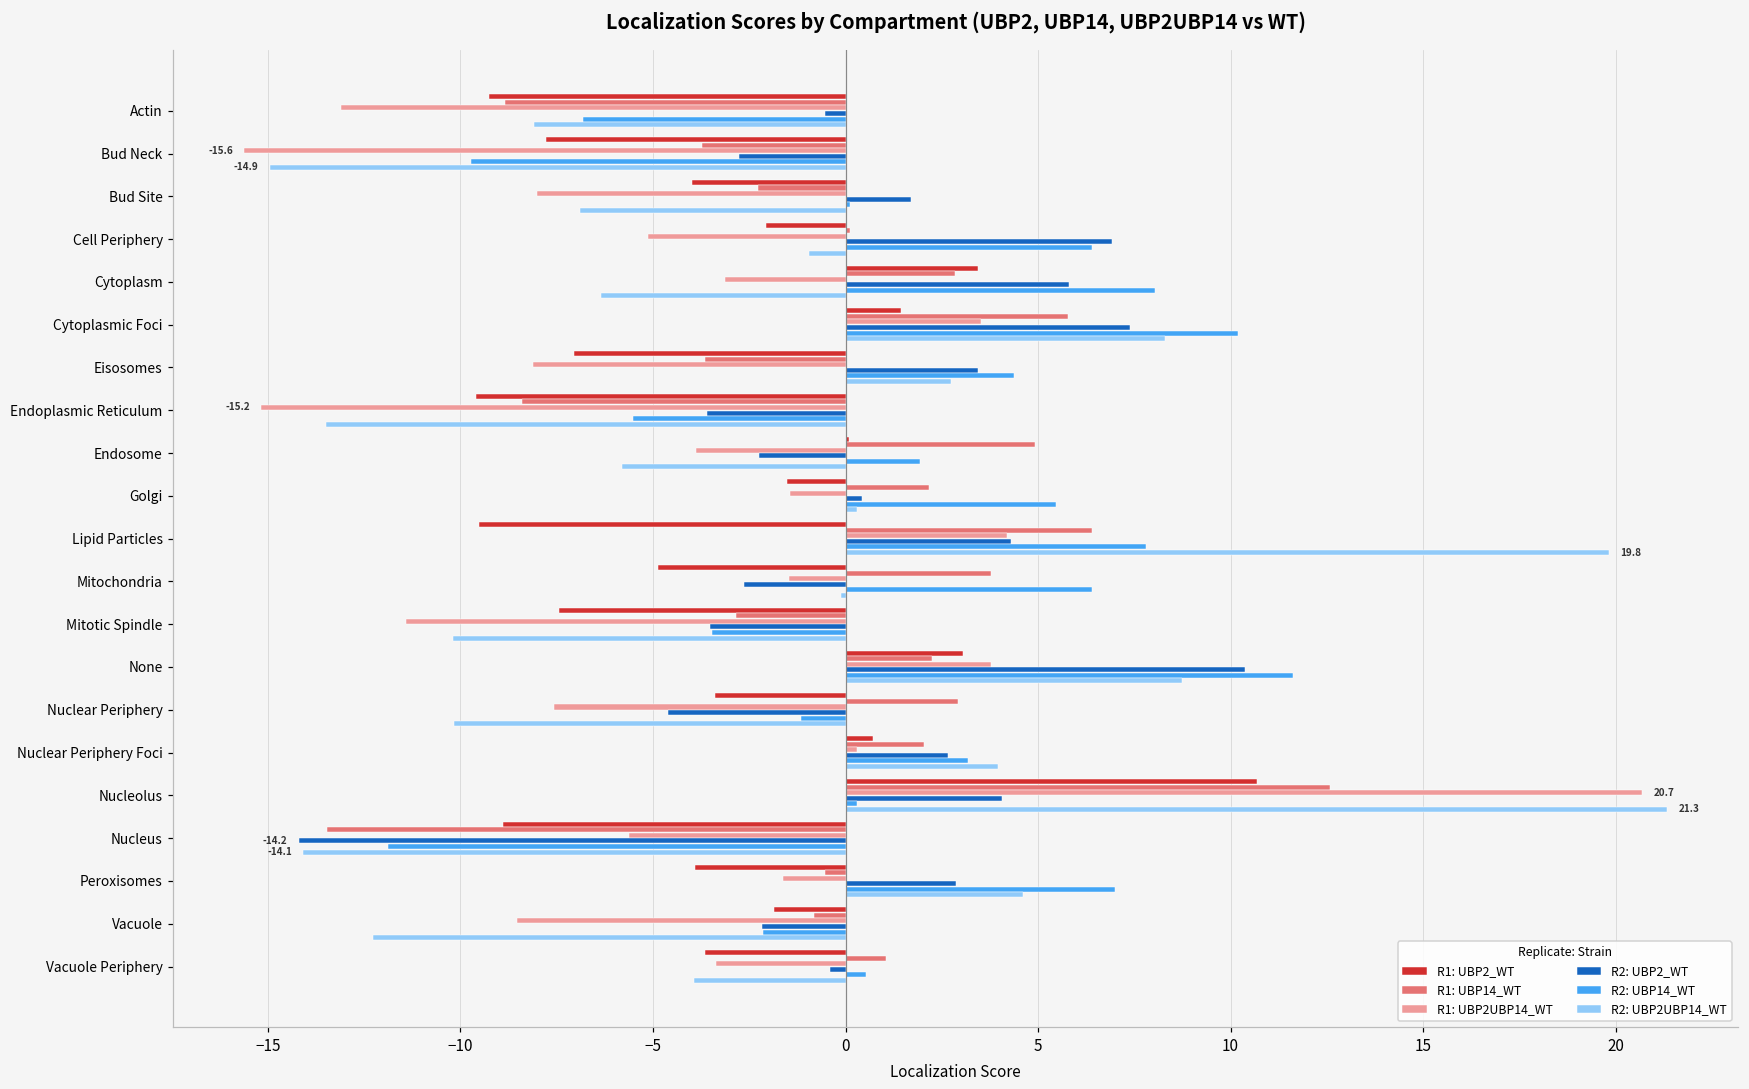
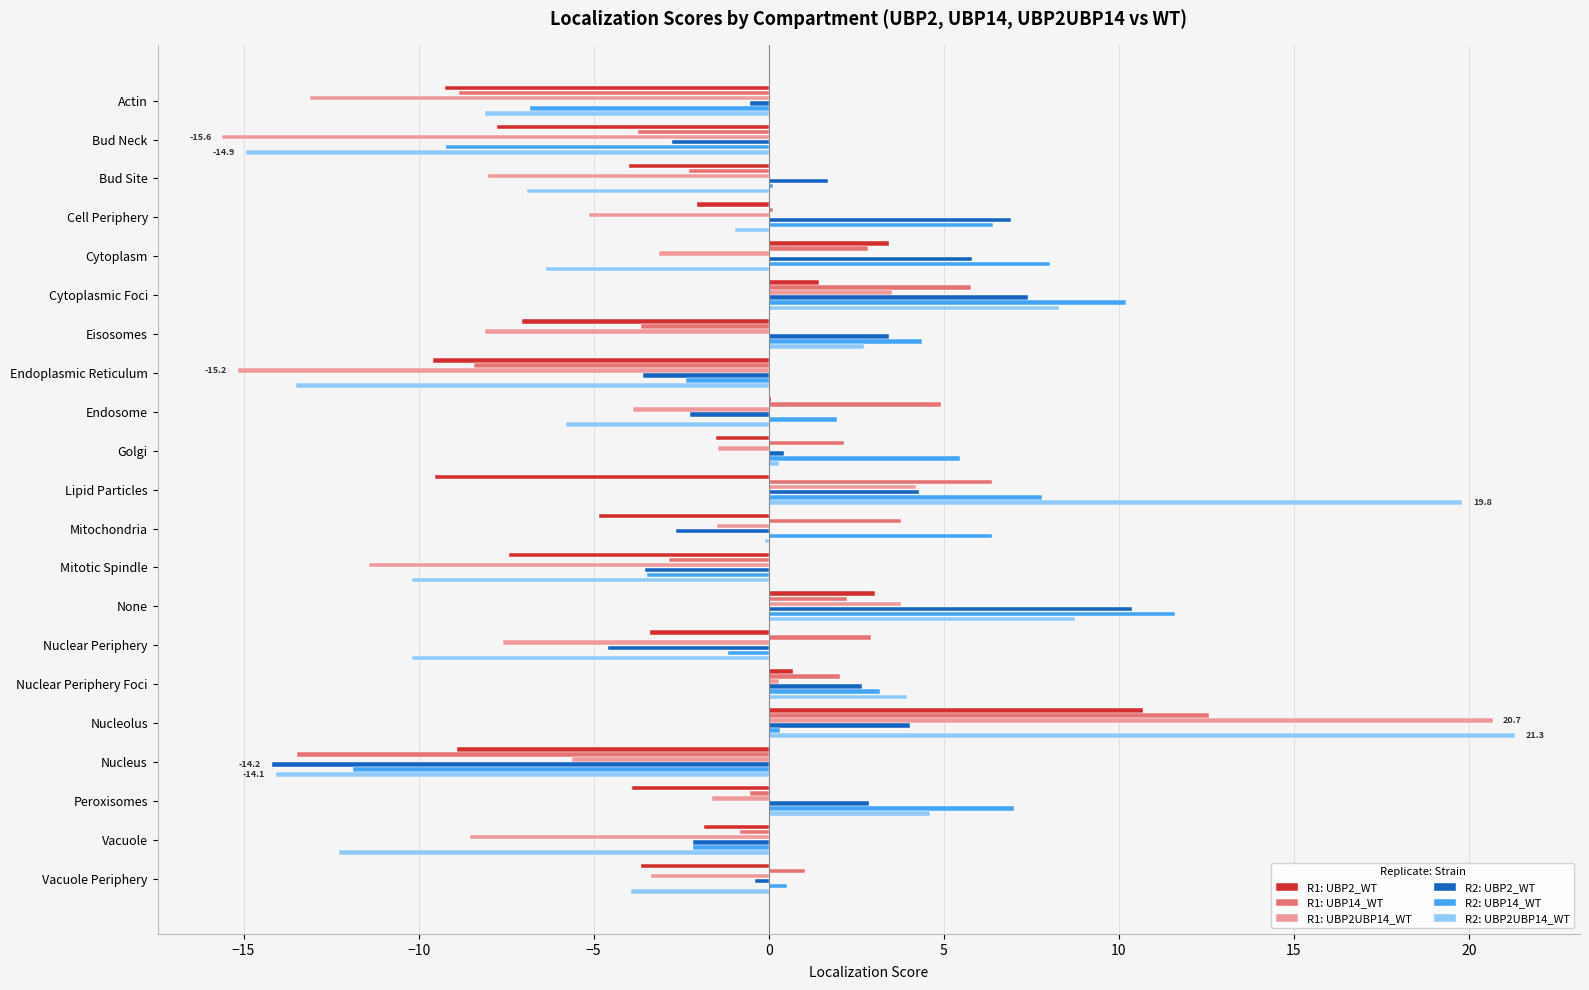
  {
    "R1: UBP2_WT": {
      "Actin": -9.3,
      "Bud Neck": -7.8,
      "Bud Site": -4.0,
      "Cell Periphery": -2.1,
      "Cytoplasm": 3.5,
      "Cytoplasmic Foci": 1.5,
      "Eisosomes": -7.1,
      "Endoplasmic Reticulum": -9.6,
      "Endosome": 0.1,
      "Golgi": -1.5,
      "Lipid Particles": -9.5,
      "Mitochondria": -4.9,
      "Mitotic Spindle": -7.4,
      "None": 3.0,
      "Nuclear Periphery": -3.4,
      "Nuclear Periphery Foci": 0.7,
      "Nucleolus": 10.7,
      "Nucleus": -8.9,
      "Peroxisomes": -3.9,
      "Vacuole": -1.9,
      "Vacuole Periphery": -3.6
    },
    "R2: UBP2_WT": {
      "Nucleus": -14.2
    },
    "R2: UBP14_WT": {
      "Actin": -6.8,
-     "Bud Neck": -9.7,
+     "Bud Neck": -9.2,
      "Bud Site": 0.1,
      "Cell Periphery": 6.4,
      "Cytoplasm": 8.0,
      "Cytoplasmic Foci": 10.2,
      "Eisosomes": 4.4,
-     "Endoplasmic Reticulum": -5.5,
+     "Endoplasmic Reticulum": -2.4,
      "Endosome": 1.9,
      "Golgi": 5.5,
      "Lipid Particles": 7.8,
      "Mitochondria": 6.4,
      "Mitotic Spindle": -3.5,
      "None": 11.6,
      "Nuclear Periphery": -1.2,
      "Nuclear Periphery Foci": 3.2,
      "Nucleolus": 0.3,
      "Nucleus": -11.9,
      "Peroxisomes": 7.0,
      "Vacuole": -2.2,
      "Vacuole Periphery": 0.5
    },
    "R2: UBP2UBP14_WT": {
      "Bud Neck": -14.9,
      "Lipid Particles": 19.8,
      "Nucleolus": 21.3,
      "Nucleus": -14.1
    }
  }
